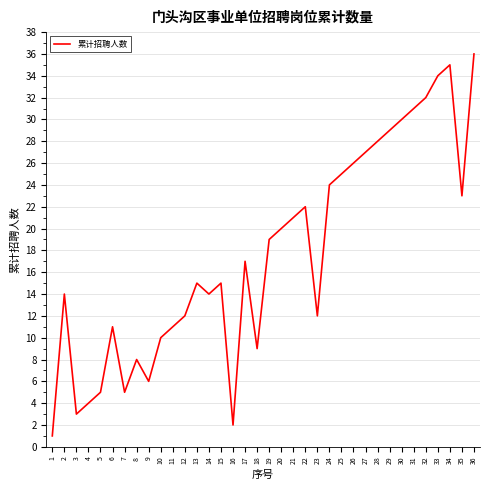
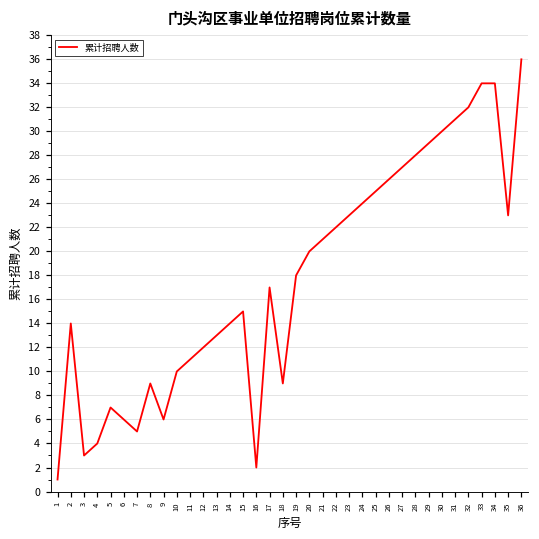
  {
    "1": 1,
    "2": 14,
    "3": 3,
    "4": 4,
-   "5": 5,
-   "6": 11,
+   "5": 7,
+   "6": 6,
    "7": 5,
-   "8": 8,
+   "8": 9,
    "9": 6,
    "10": 10,
    "11": 11,
    "12": 12,
-   "13": 15,
+   "13": 13,
    "14": 14,
    "15": 15,
    "16": 2,
    "17": 17,
    "18": 9,
-   "19": 19,
+   "19": 18,
    "20": 20,
    "21": 21,
    "22": 22,
-   "23": 12,
+   "23": 23,
    "24": 24,
    "25": 25,
    "26": 26,
    "27": 27,
    "28": 28,
    "29": 29,
    "30": 30,
    "31": 31,
    "32": 32,
    "33": 34,
-   "34": 35,
+   "34": 34,
    "35": 23,
    "36": 36
  }
